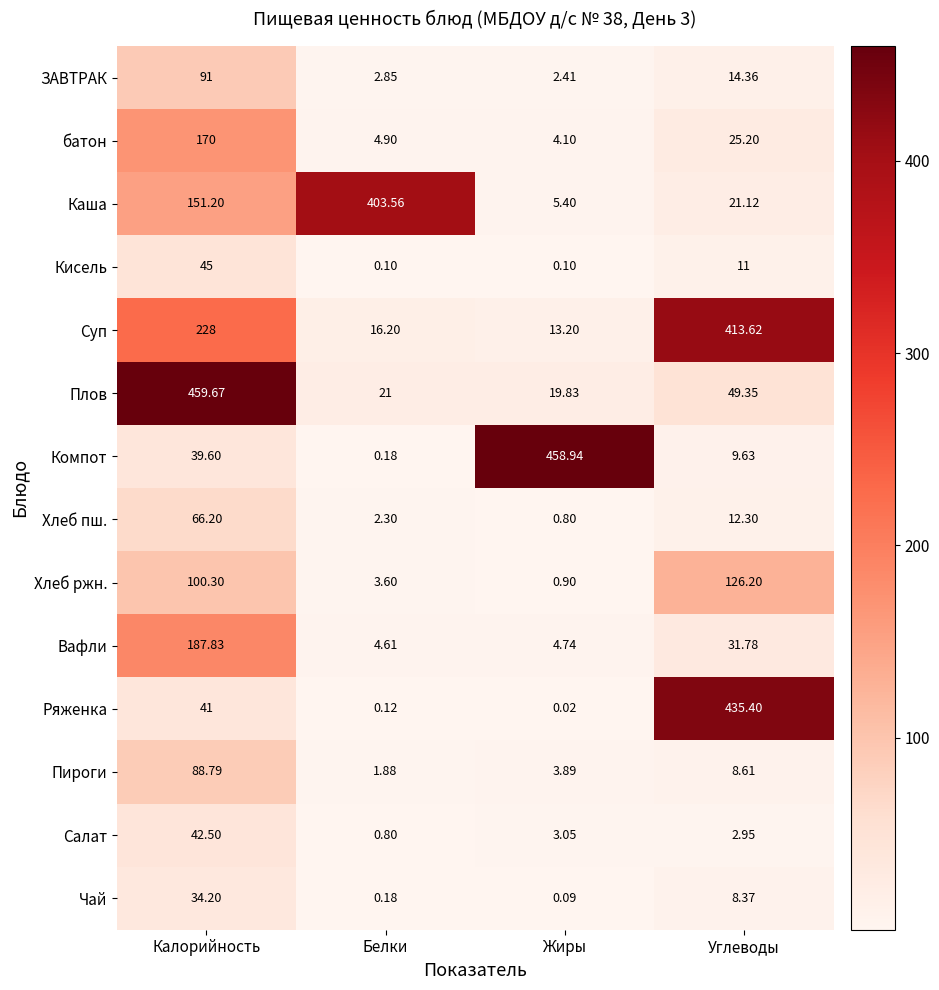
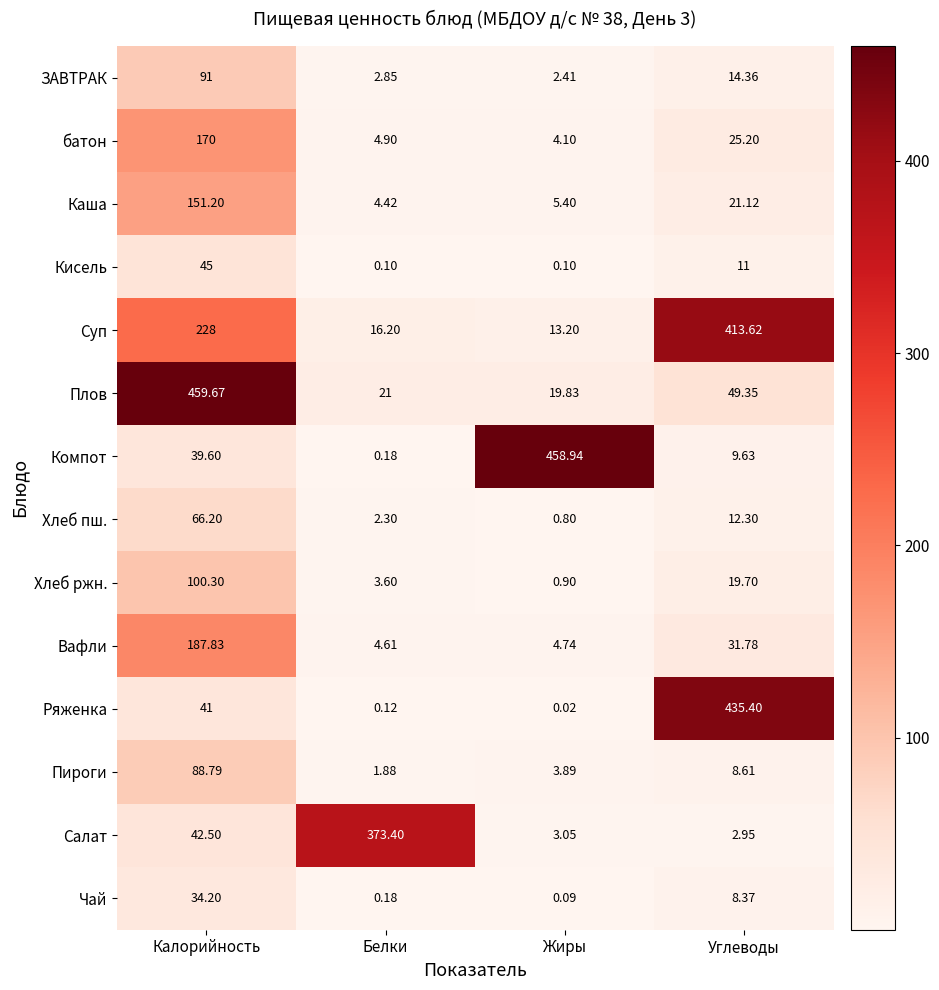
  {
    "ЗАВТРАК": {
      "Калорийность": 91,
      "Белки": 2.85,
      "Жиры": 2.41,
      "Углеводы": 14.36
    },
    "батон": {
      "Калорийность": 170,
      "Белки": 4.90,
      "Жиры": 4.10,
      "Углеводы": 25.20
    },
    "Каша": {
      "Калорийность": 151.20,
-     "Белки": 403.56,
+     "Белки": 4.42,
      "Жиры": 5.40,
      "Углеводы": 21.12
    },
    "Кисель": {
      "Калорийность": 45,
      "Белки": 0.10,
      "Жиры": 0.10,
      "Углеводы": 11
    },
    "Суп": {
      "Калорийность": 228,
      "Белки": 16.20,
      "Жиры": 13.20,
      "Углеводы": 413.62
    },
    "Плов": {
      "Калорийность": 459.67,
      "Белки": 21,
      "Жиры": 19.83,
      "Углеводы": 49.35
    },
    "Компот": {
      "Калорийность": 39.60,
      "Белки": 0.18,
      "Жиры": 458.94,
      "Углеводы": 9.63
    },
    "Хлеб пш.": {
      "Калорийность": 66.20,
      "Белки": 2.30,
      "Жиры": 0.80,
      "Углеводы": 12.30
    },
    "Хлеб ржн.": {
      "Калорийность": 100.30,
      "Белки": 3.60,
      "Жиры": 0.90,
-     "Углеводы": 126.20
+     "Углеводы": 19.70
    },
    "Вафли": {
      "Калорийность": 187.83,
      "Белки": 4.61,
      "Жиры": 4.74,
      "Углеводы": 31.78
    },
    "Ряженка": {
      "Калорийность": 41,
      "Белки": 0.12,
      "Жиры": 0.02,
      "Углеводы": 435.40
    },
    "Пироги": {
      "Калорийность": 88.79,
      "Белки": 1.88,
      "Жиры": 3.89,
      "Углеводы": 8.61
    },
    "Салат": {
      "Калорийность": 42.50,
-     "Белки": 0.80,
+     "Белки": 373.40,
      "Жиры": 3.05,
      "Углеводы": 2.95
    },
    "Чай": {
      "Калорийность": 34.20,
      "Белки": 0.18,
      "Жиры": 0.09,
      "Углеводы": 8.37
    }
  }
